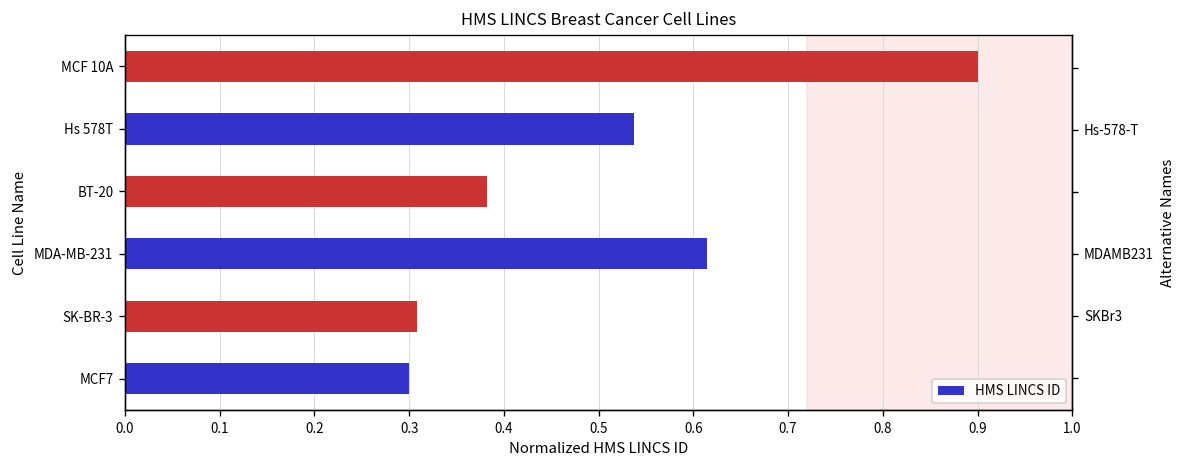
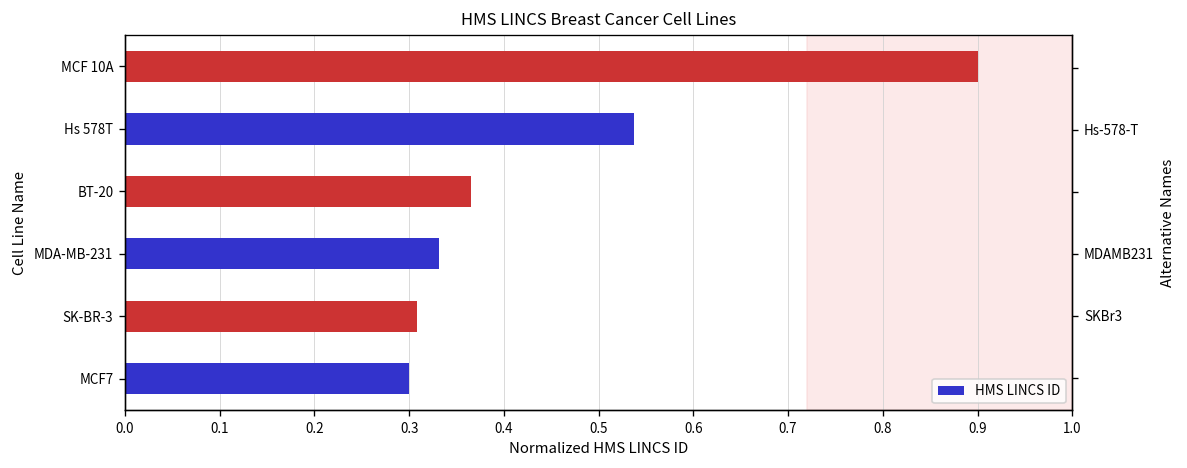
  {
    "MCF 10A": 0.90,
    "Hs 578T": 0.54,
-   "BT-20": 0.38,
-   "MDA-MB-231": 0.61,
+   "BT-20": 0.36,
+   "MDA-MB-231": 0.33,
    "SK-BR-3": 0.31,
    "MCF7": 0.30
  }
